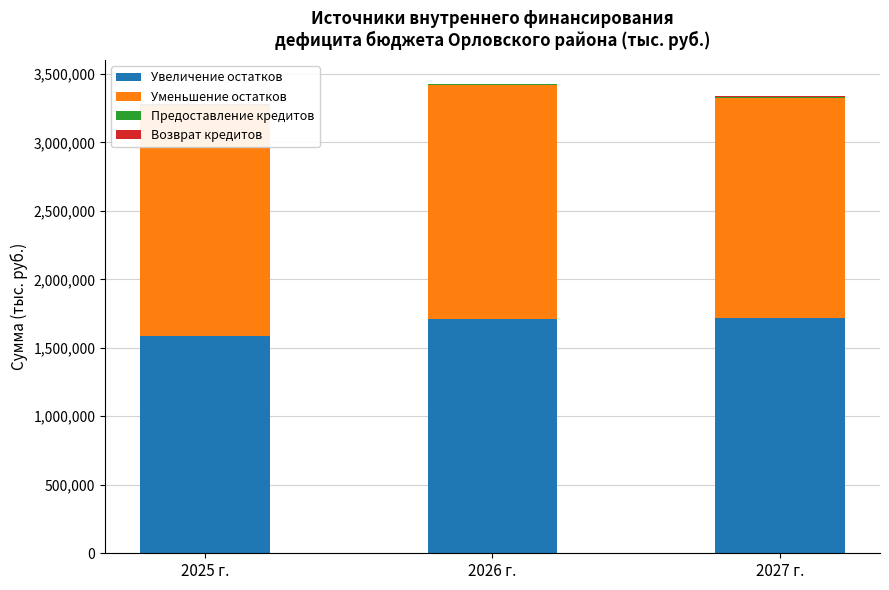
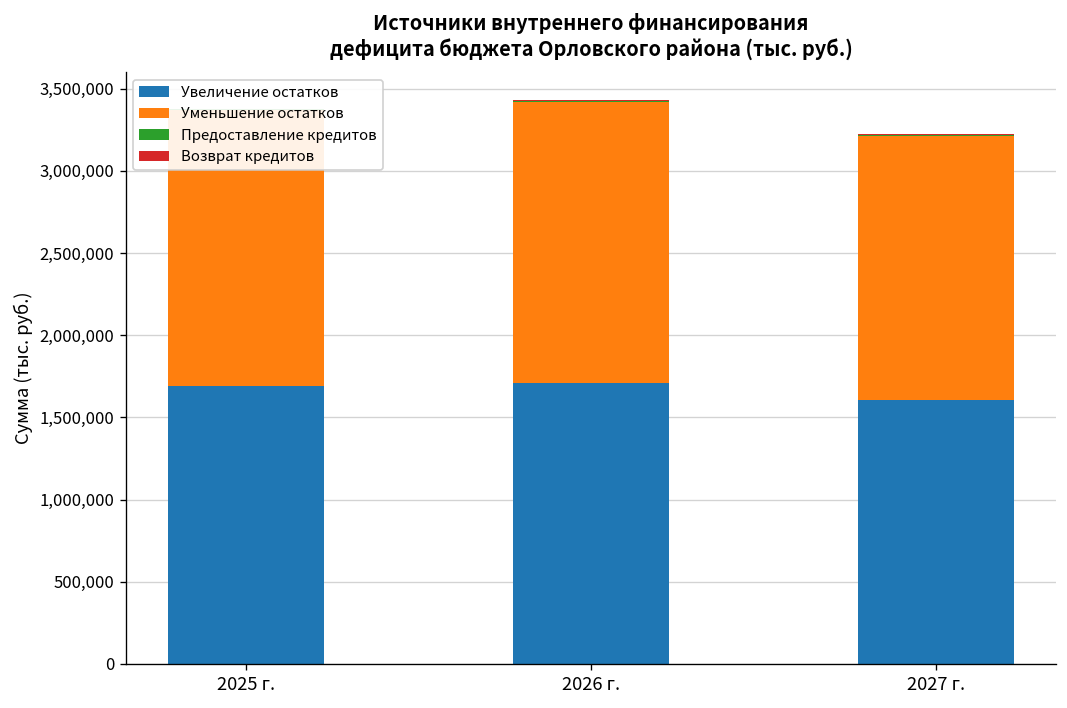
  {
    "Увеличение остатков": {
-     "2025 г.": "1,590,000",
+     "2025 г.": "1,690,000",
      "2026 г.": "1,710,000",
-     "2027 г.": "1,720,000"
+     "2027 г.": "1,610,000"
    },
    "Уменьшение остатков": {
      "2026 г.": "1,710,000",
      "2027 г.": "1,610,000"
    }
  }
